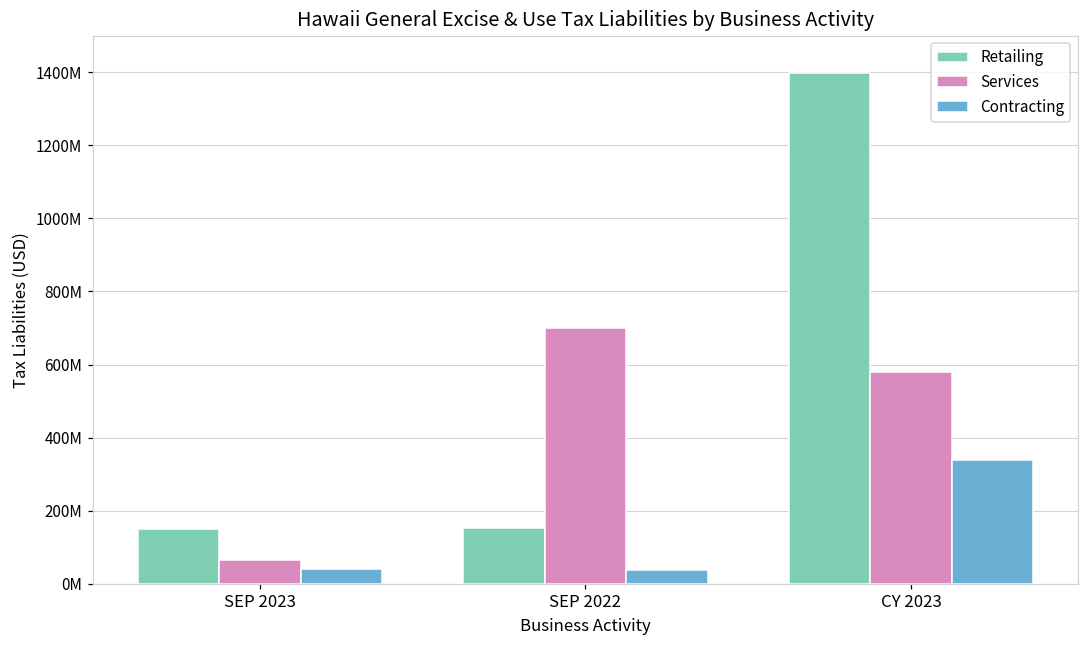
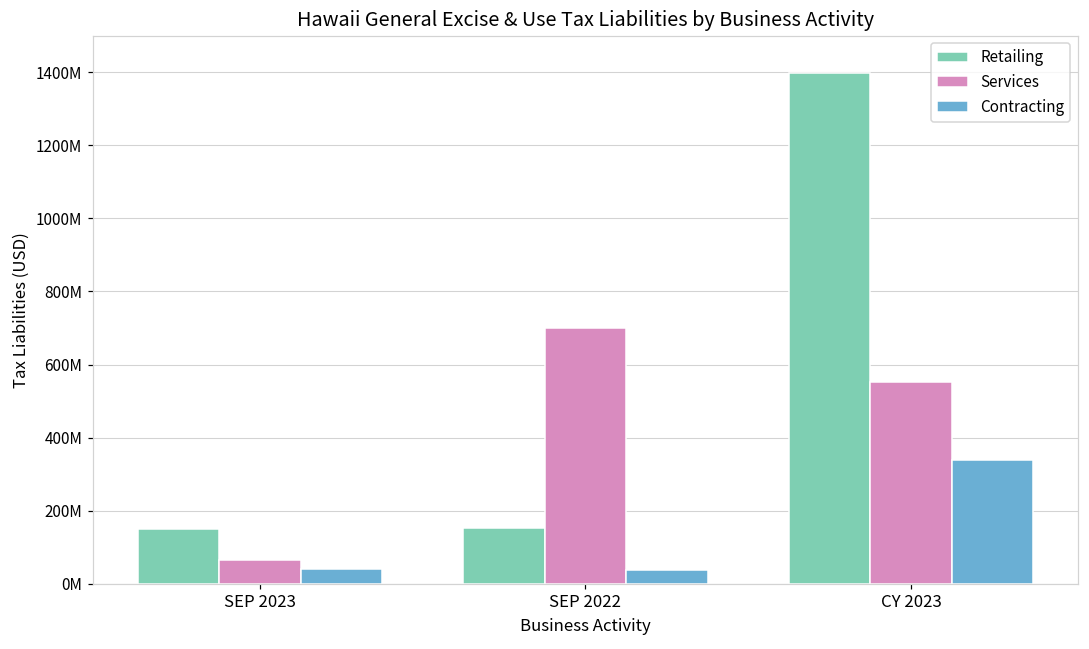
  {
    "Services": {
      "SEP 2023": 70000000,
      "SEP 2022": 700000000,
-     "CY 2023": 580000000
+     "CY 2023": 550000000
    }
  }
